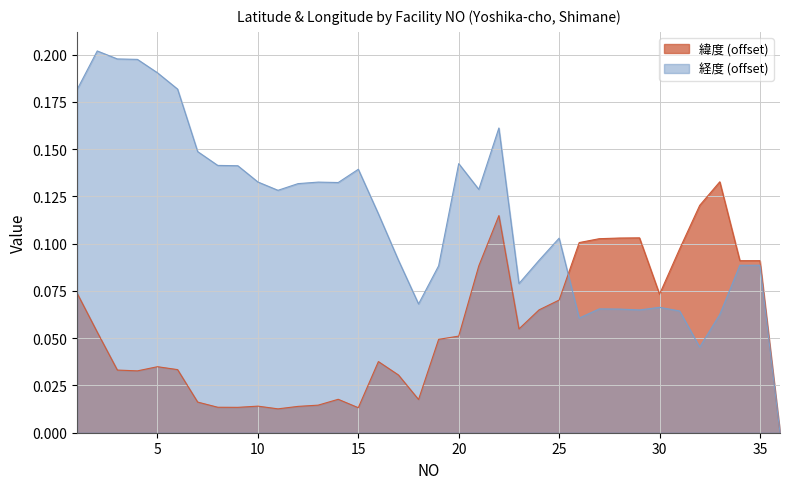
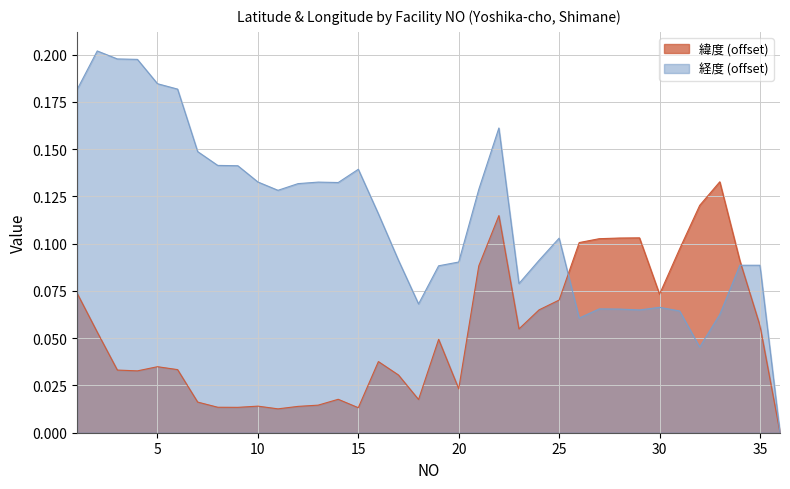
  {
    "緯度 (offset)": {
      "5": 0.035,
      "10": 0.014,
      "15": 0.013,
-     "20": 0.051,
+     "20": 0.023,
      "25": 0.070,
      "30": 0.073,
-     "35": 0.091
+     "35": 0.057
    },
    "経度 (offset)": {
-     "5": 0.190,
+     "5": 0.185,
      "10": 0.133,
      "15": 0.139,
-     "20": 0.142,
+     "20": 0.090,
      "25": 0.103,
      "30": 0.066,
      "35": 0.089
    }
  }
